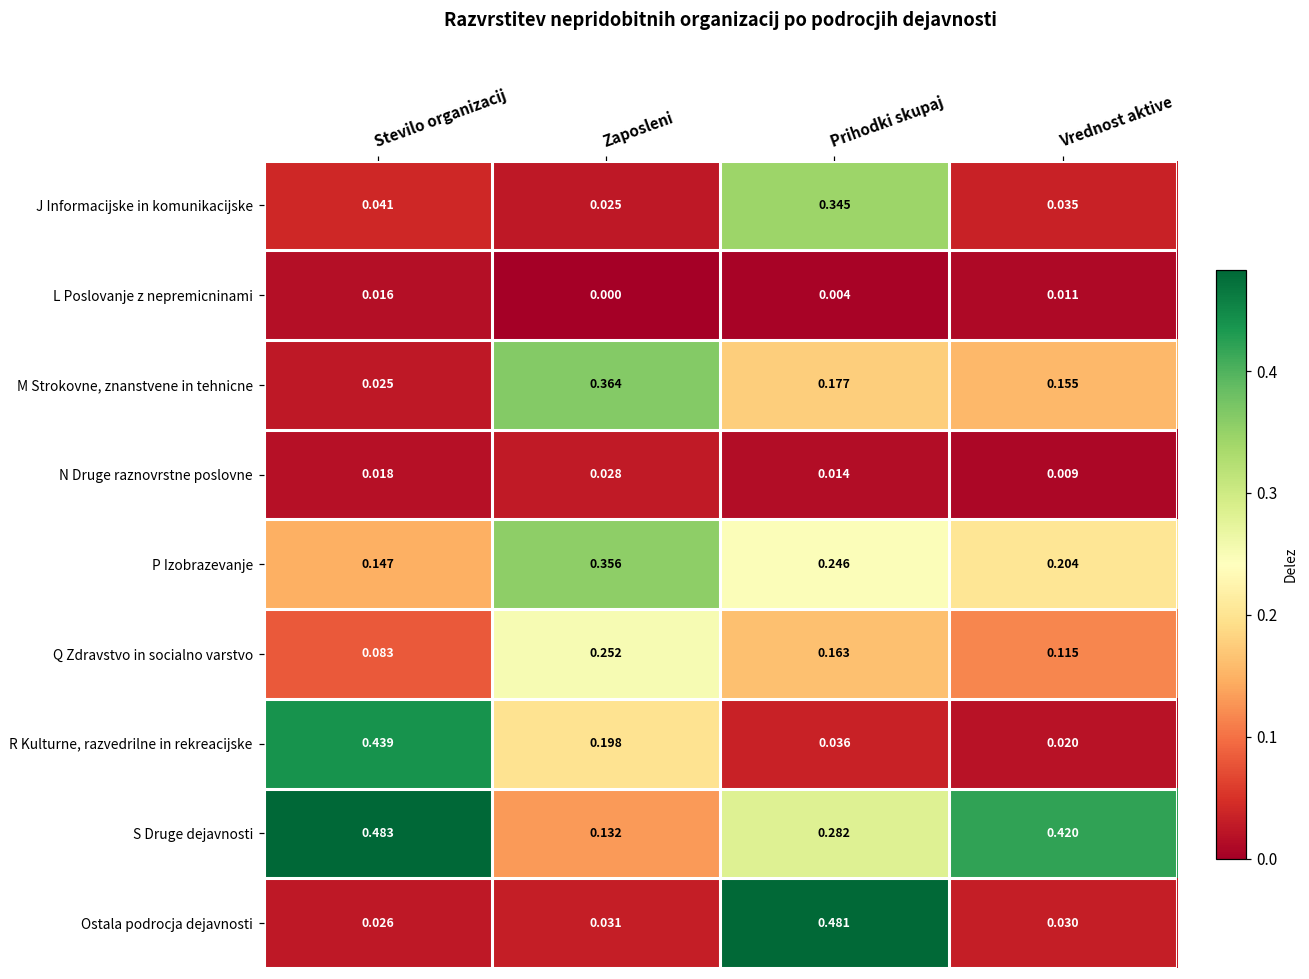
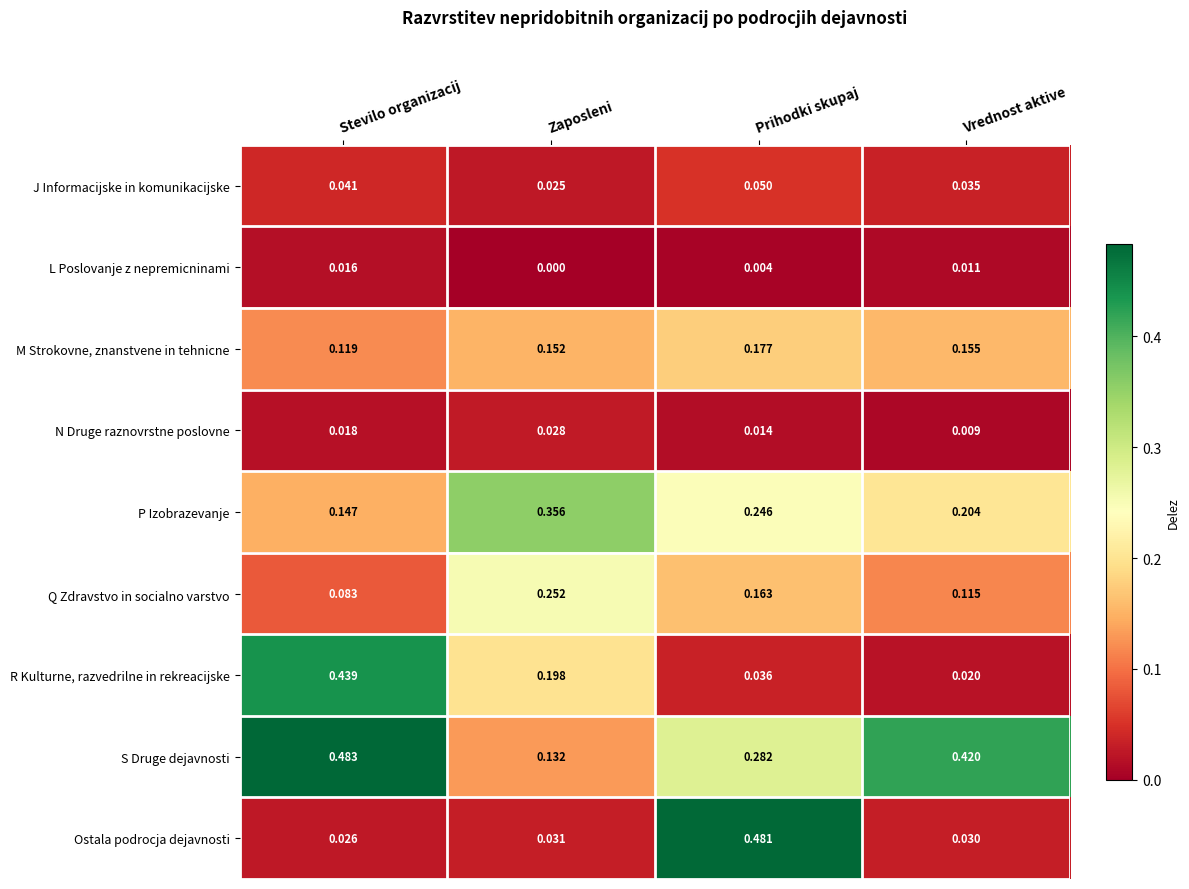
  {
    "J Informacijske in komunikacijske": {
      "Stevilo organizacij": 0.041,
      "Zaposleni": 0.025,
-     "Prihodki skupaj": 0.345,
+     "Prihodki skupaj": 0.050,
      "Vrednost aktive": 0.035
    },
    "L Poslovanje z nepremicninami": {
      "Stevilo organizacij": 0.016,
      "Zaposleni": 0.000,
      "Prihodki skupaj": 0.004,
      "Vrednost aktive": 0.011
    },
    "M Strokovne, znanstvene in tehnicne": {
-     "Stevilo organizacij": 0.025,
-     "Zaposleni": 0.364,
+     "Stevilo organizacij": 0.119,
+     "Zaposleni": 0.152,
      "Prihodki skupaj": 0.177,
      "Vrednost aktive": 0.155
    },
    "N Druge raznovrstne poslovne": {
      "Stevilo organizacij": 0.018,
      "Zaposleni": 0.028,
      "Prihodki skupaj": 0.014,
      "Vrednost aktive": 0.009
    },
    "P Izobrazevanje": {
      "Stevilo organizacij": 0.147,
      "Zaposleni": 0.356,
      "Prihodki skupaj": 0.246,
      "Vrednost aktive": 0.204
    },
    "Q Zdravstvo in socialno varstvo": {
      "Stevilo organizacij": 0.083,
      "Zaposleni": 0.252,
      "Prihodki skupaj": 0.163,
      "Vrednost aktive": 0.115
    },
    "R Kulturne, razvedrilne in rekreacijske": {
      "Stevilo organizacij": 0.439,
      "Zaposleni": 0.198,
      "Prihodki skupaj": 0.036,
      "Vrednost aktive": 0.020
    },
    "S Druge dejavnosti": {
      "Stevilo organizacij": 0.483,
      "Zaposleni": 0.132,
      "Prihodki skupaj": 0.282,
      "Vrednost aktive": 0.420
    },
    "Ostala podrocja dejavnosti": {
      "Stevilo organizacij": 0.026,
      "Zaposleni": 0.031,
      "Prihodki skupaj": 0.481,
      "Vrednost aktive": 0.030
    }
  }
